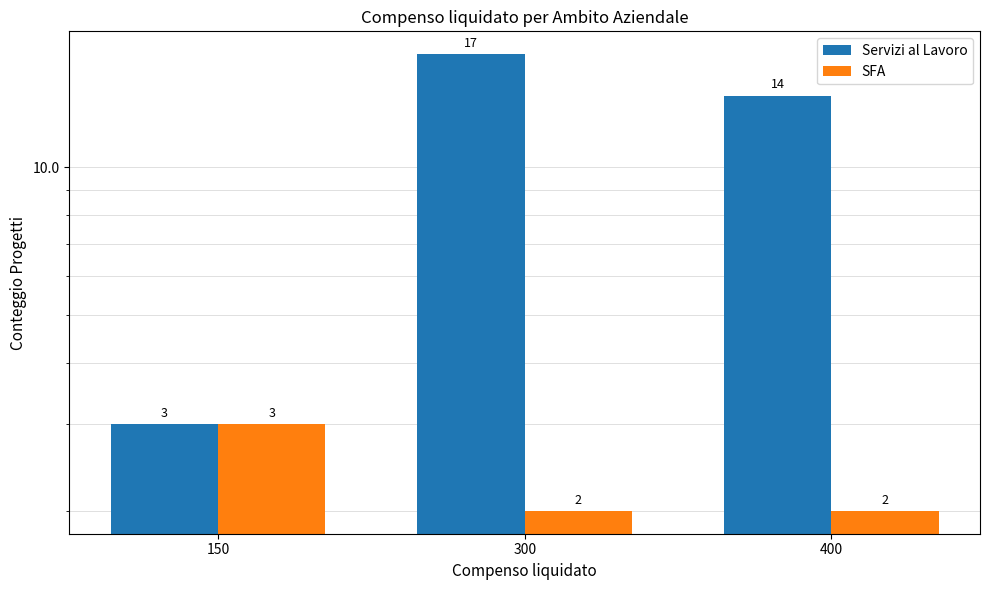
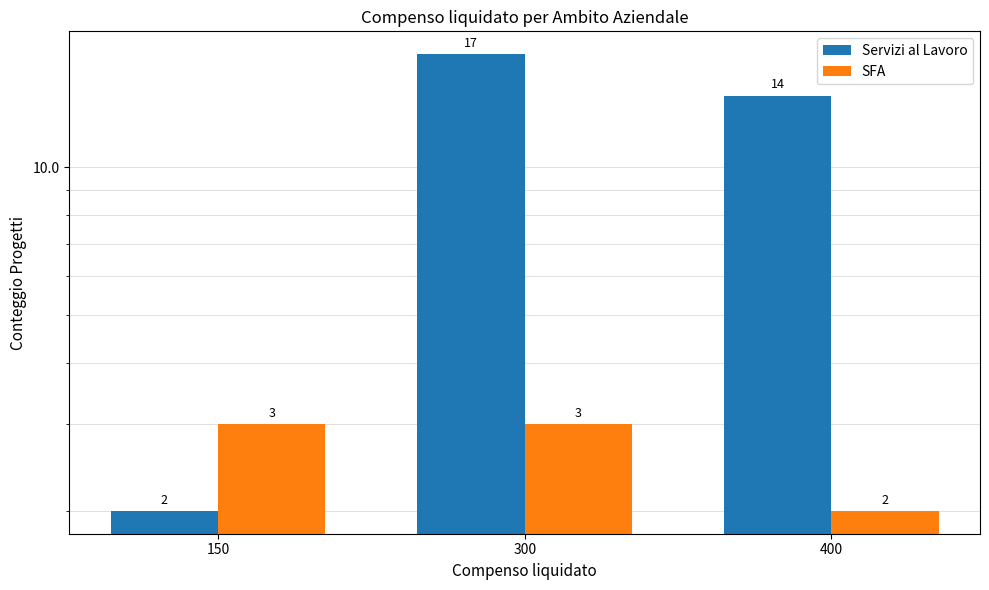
  {
    "Servizi al Lavoro": {
-     "150": 3,
+     "150": 2,
      "300": 17,
      "400": 14
    },
    "SFA": {
      "150": 3,
-     "300": 2,
+     "300": 3,
      "400": 2
    }
  }
